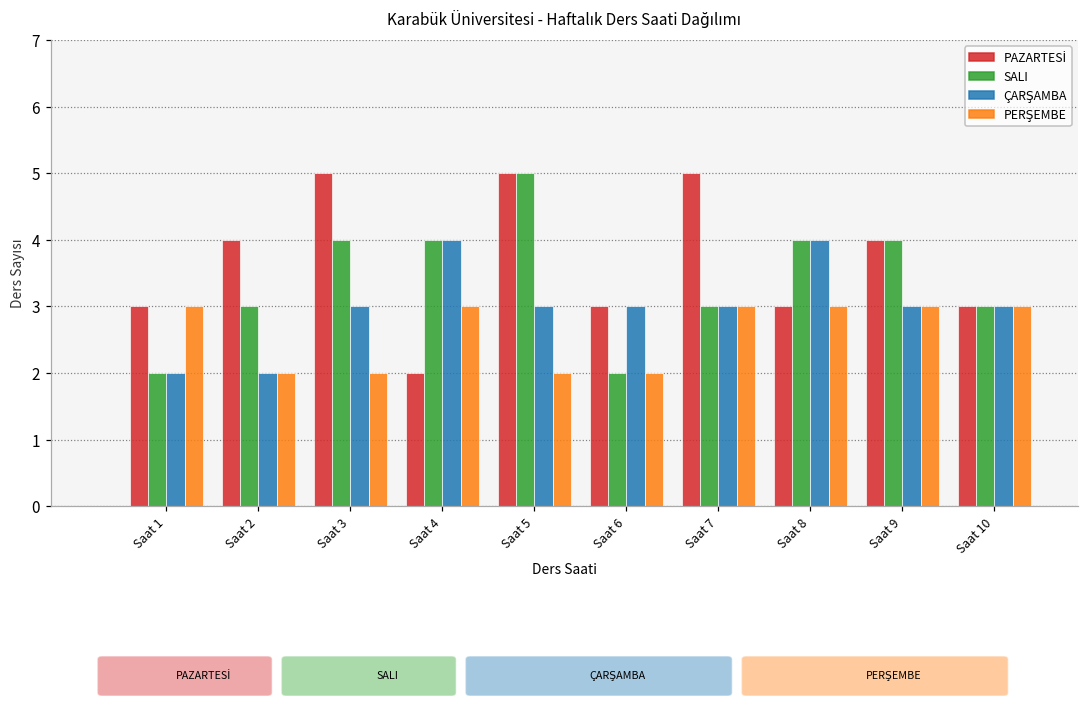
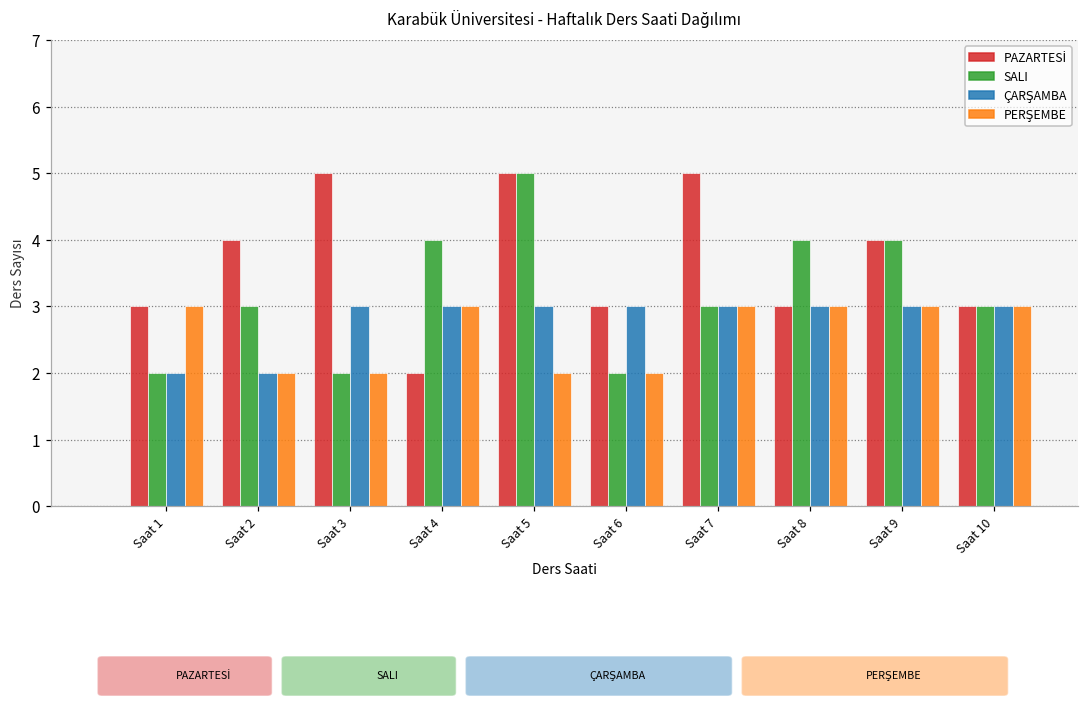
  {
    "PAZARTESİ": {
      "Saat 1": 3,
      "Saat 2": 4,
      "Saat 3": 5,
      "Saat 4": 2,
      "Saat 5": 5,
      "Saat 6": 3,
      "Saat 7": 5,
      "Saat 8": 3,
      "Saat 9": 4,
      "Saat 10": 3
    },
    "SALI": {
      "Saat 1": 2,
      "Saat 2": 3,
-     "Saat 3": 4,
+     "Saat 3": 2,
      "Saat 4": 4,
      "Saat 5": 5,
      "Saat 6": 2,
      "Saat 7": 3,
      "Saat 8": 4,
      "Saat 9": 4,
      "Saat 10": 3
    },
    "ÇARŞAMBA": {
      "Saat 1": 2,
      "Saat 2": 2,
      "Saat 3": 3,
-     "Saat 4": 4,
+     "Saat 4": 3,
      "Saat 5": 3,
      "Saat 6": 3,
      "Saat 7": 3,
-     "Saat 8": 4,
+     "Saat 8": 3,
      "Saat 9": 3,
      "Saat 10": 3
    },
    "PERŞEMBE": {
      "Saat 1": 3,
      "Saat 2": 2,
      "Saat 3": 2,
      "Saat 4": 3,
      "Saat 5": 2,
      "Saat 6": 2,
      "Saat 7": 3,
      "Saat 8": 3,
      "Saat 9": 3,
      "Saat 10": 3
    }
  }
